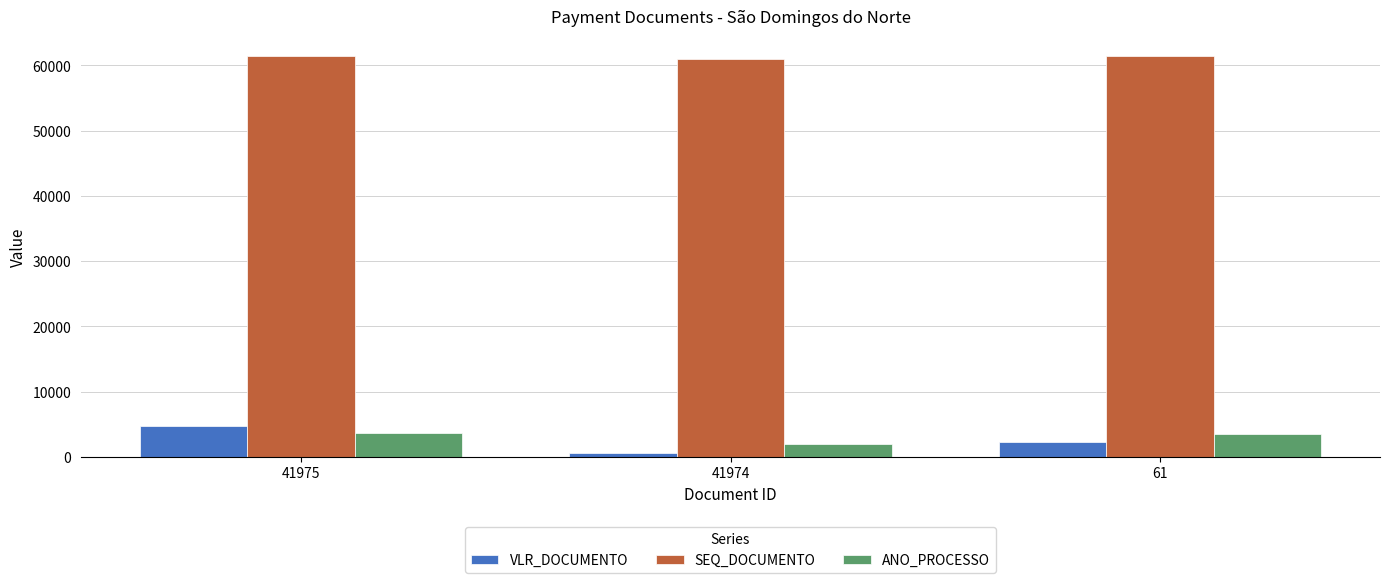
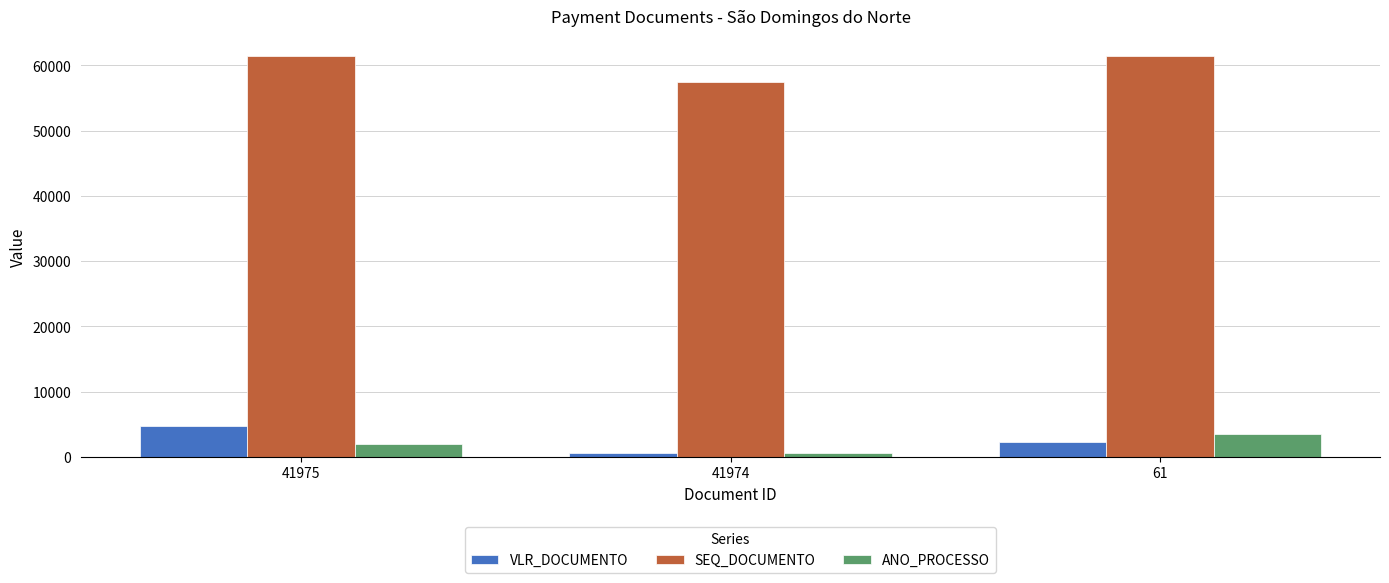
  {
    "VLR_DOCUMENTO": {
      "41975": 5000,
      "41974": 1000,
      "61": 2000
    },
    "SEQ_DOCUMENTO": {
      "41975": 61000,
-     "41974": 61000,
+     "41974": 57000,
      "61": 61000
    },
    "ANO_PROCESSO": {
-     "41975": 4000,
-     "41974": 2000,
+     "41975": 2000,
+     "41974": 1000,
      "61": 3000
    }
  }
